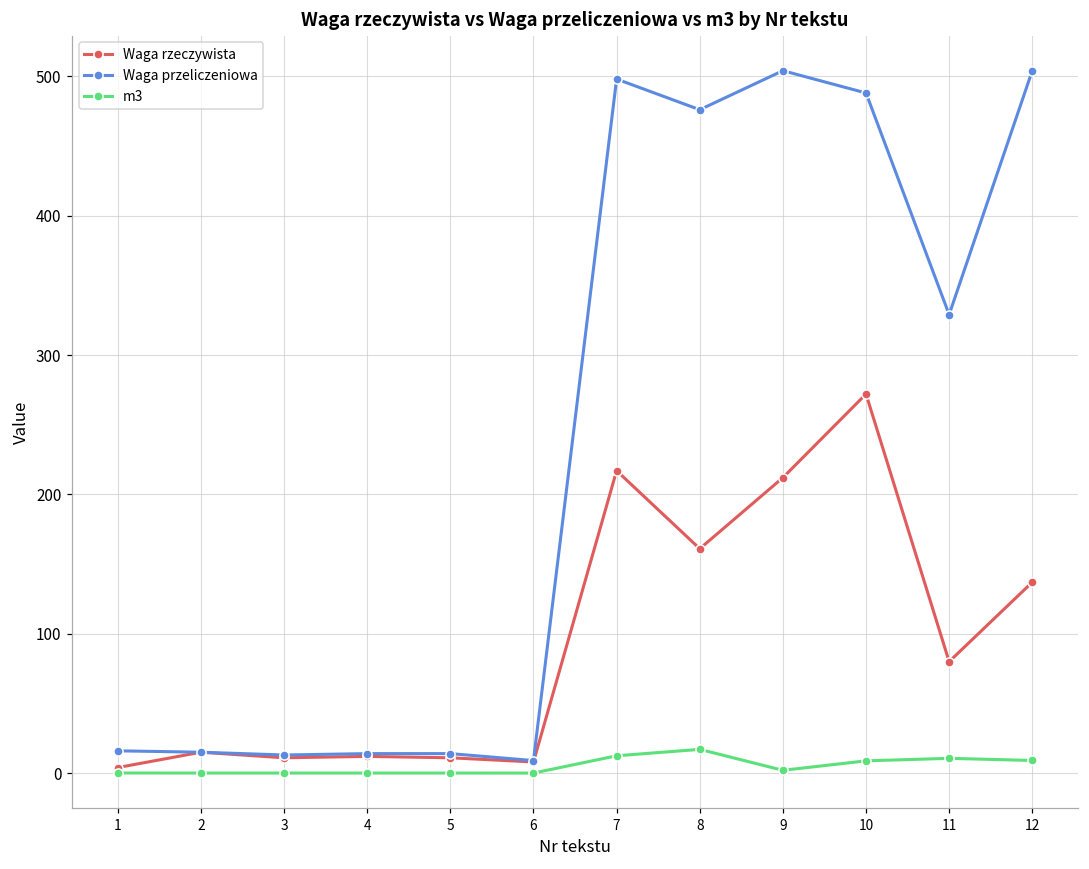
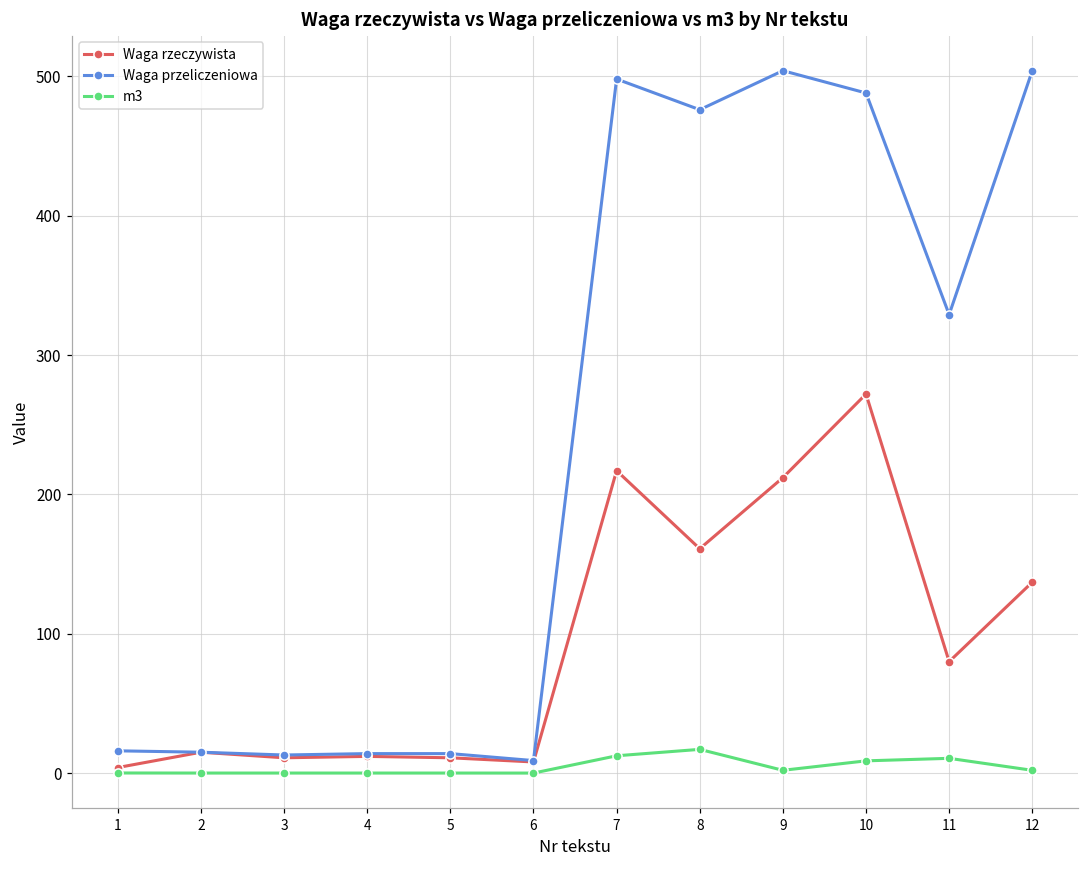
  {
    "Waga rzeczywista": {
      "1": 4,
      "5": 11,
      "7": 217,
      "8": 161,
      "9": 212,
      "10": 272,
      "11": 80,
      "12": 137
    },
    "Waga przeliczeniowa": {
      "1": 16,
      "5": 14,
      "7": 498,
      "8": 476,
      "9": 504,
      "10": 488,
      "11": 329,
      "12": 504
    },
    "m3": {
      "1": 0,
      "2": 0,
      "3": 0,
      "4": 0,
      "5": 0,
      "6": 0,
      "7": 12,
      "8": 17,
      "9": 2,
      "10": 9,
      "11": 11,
-     "12": 9
+     "12": 2
    }
  }
